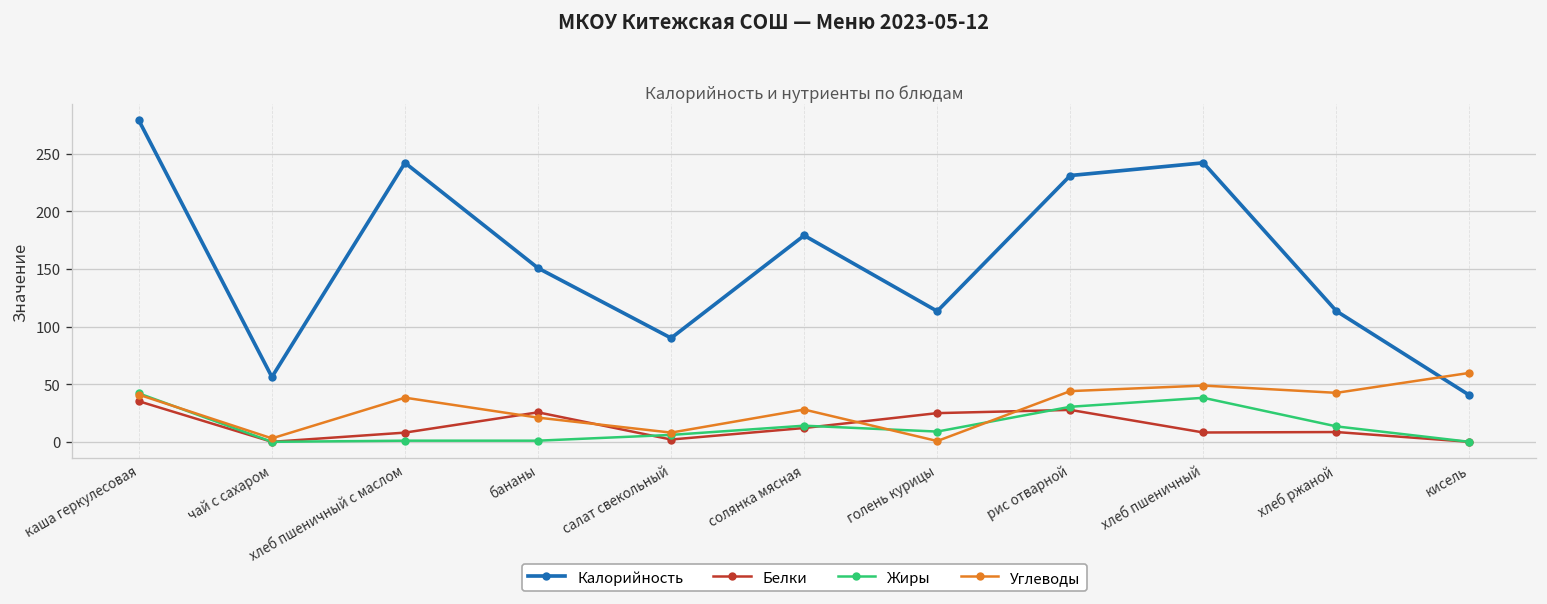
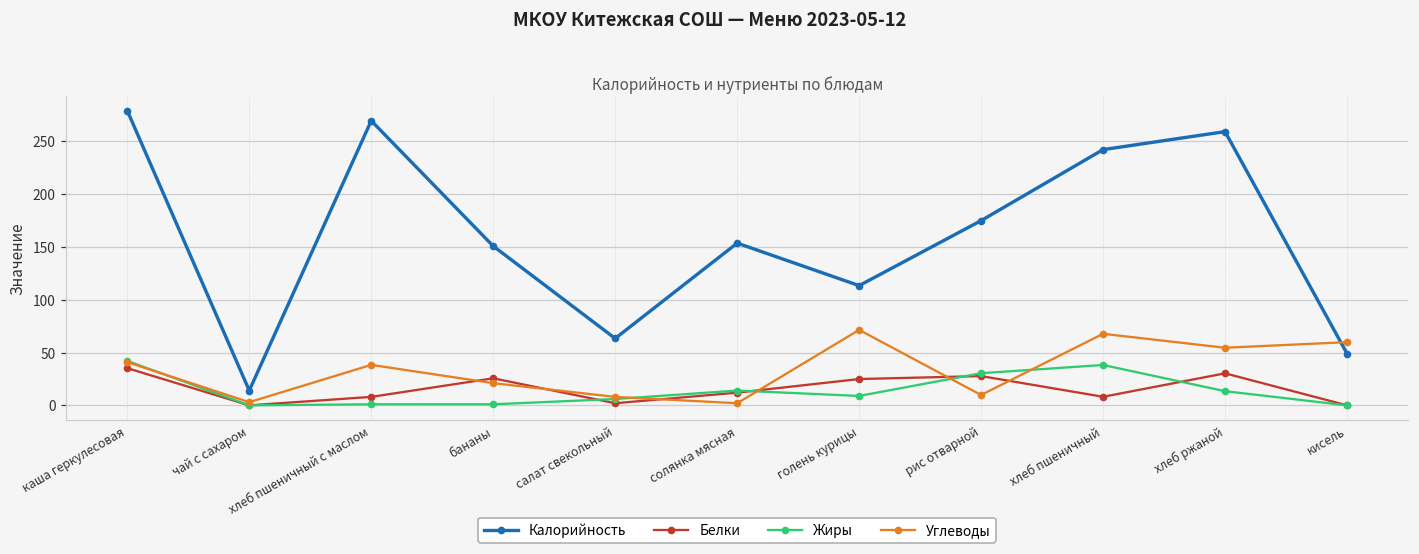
  {
    "Калорийность": {
      "каша геркулесовая": 280,
-     "чай с сахаром": 60,
-     "хлеб пшеничный с маслом": 240,
+     "чай с сахаром": 10,
+     "хлеб пшеничный с маслом": 270,
      "бананы": 150,
-     "салат свекольный": 90,
-     "солянка мясная": 180,
+     "салат свекольный": 60,
+     "солянка мясная": 150,
      "голень курицы": 110,
-     "рис отварной": 230,
+     "рис отварной": 170,
      "хлеб пшеничный": 240,
-     "хлеб ржаной": 110,
-     "кисель": 40
+     "хлеб ржаной": 260,
+     "кисель": 50
    },
    "Белки": {
      "каша геркулесовая": 40,
      "хлеб пшеничный с маслом": 10,
      "бананы": 30,
      "салат свекольный": 0,
      "голень курицы": 20,
      "рис отварной": 30,
      "хлеб пшеничный": 10,
-     "хлеб ржаной": 10
+     "хлеб ржаной": 30
    },
    "Жиры": {
      "хлеб пшеничный с маслом": 0,
      "бананы": 0,
      "голень курицы": 10,
      "рис отварной": 30,
      "хлеб пшеничный": 40,
      "хлеб ржаной": 10
    },
    "Углеводы": {
      "чай с сахаром": 0,
      "хлеб пшеничный с маслом": 40,
      "бананы": 20,
-     "солянка мясная": 30,
-     "голень курицы": 0,
-     "рис отварной": 40,
-     "хлеб пшеничный": 50,
-     "хлеб ржаной": 40,
+     "солянка мясная": 0,
+     "голень курицы": 70,
+     "рис отварной": 10,
+     "хлеб пшеничный": 70,
+     "хлеб ржаной": 50,
      "кисель": 60
    }
  }
